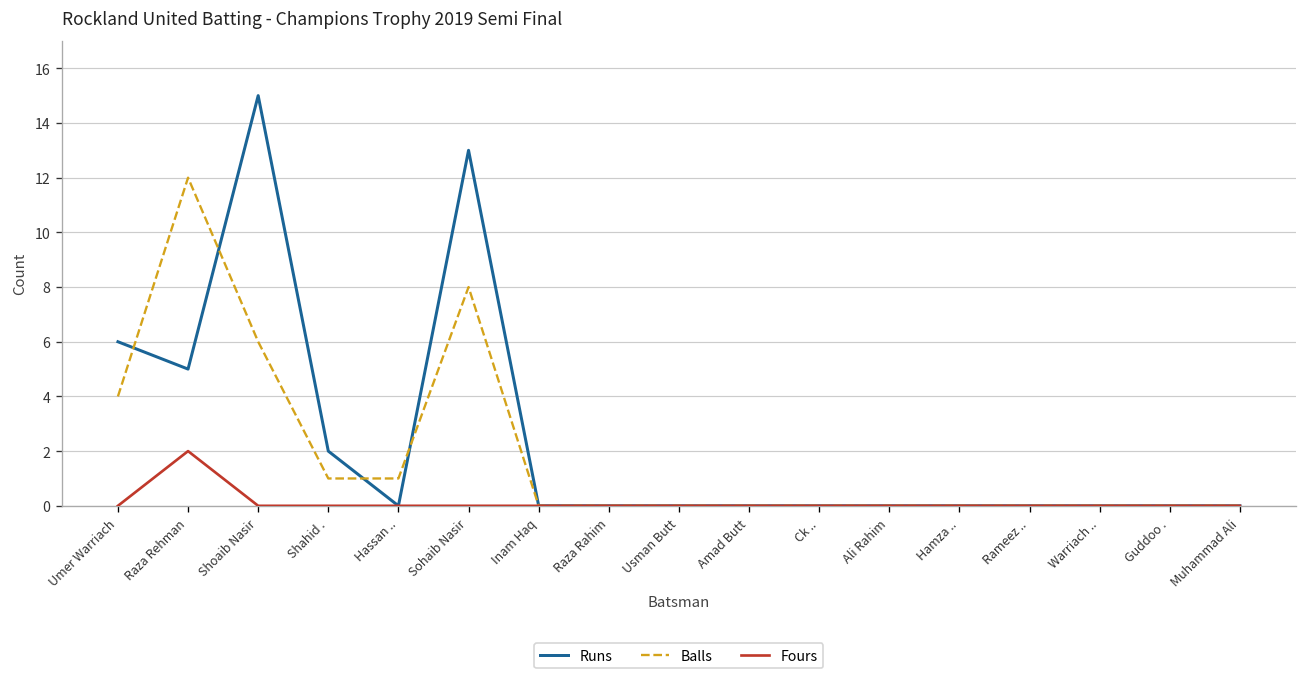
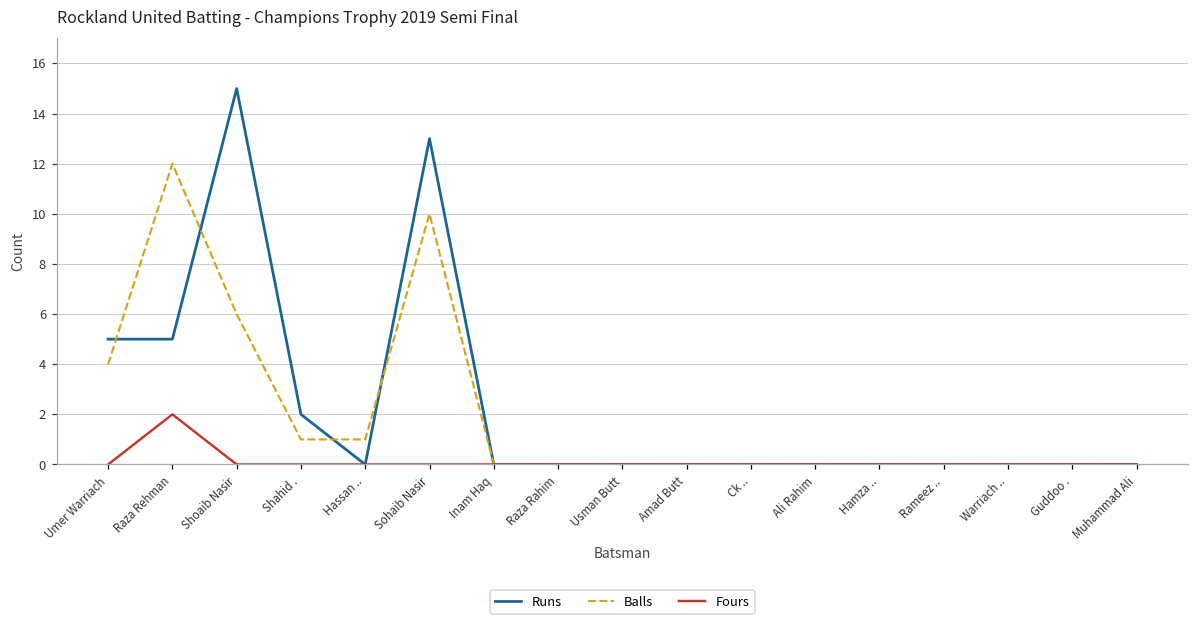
  {
    "Runs": {
-     "Umer Warriach": 6,
+     "Umer Warriach": 5,
      "Raza Rehman": 5,
      "Shoaib Nasir": 15,
      "Shahid .": 2,
      "Sohaib Nasir": 13
    },
    "Balls": {
      "Umer Warriach": 4,
      "Raza Rehman": 12,
      "Shoaib Nasir": 6,
      "Shahid .": 1,
      "Hassan ..": 1,
-     "Sohaib Nasir": 8
+     "Sohaib Nasir": 10
    },
    "Fours": {
      "Umer Warriach": 0,
      "Raza Rehman": 2,
      "Shoaib Nasir": 0,
      "Shahid .": 0,
      "Sohaib Nasir": 0
    }
  }
